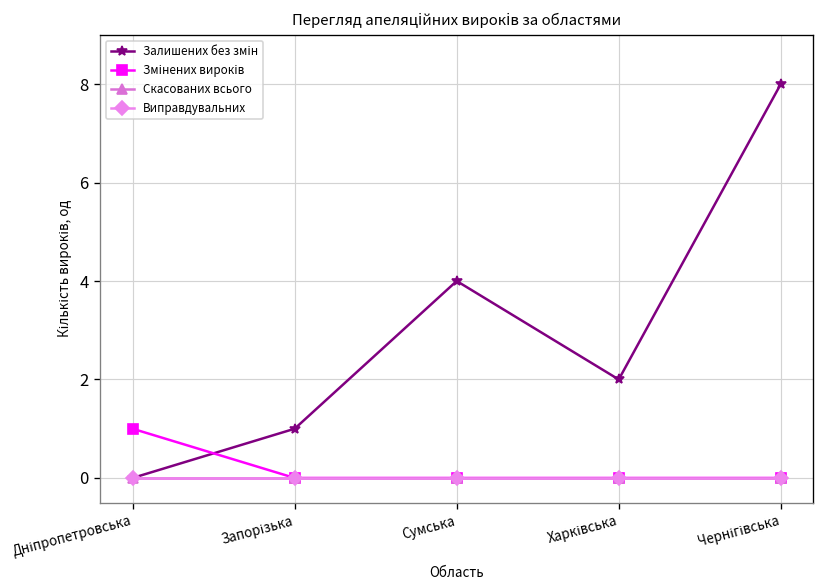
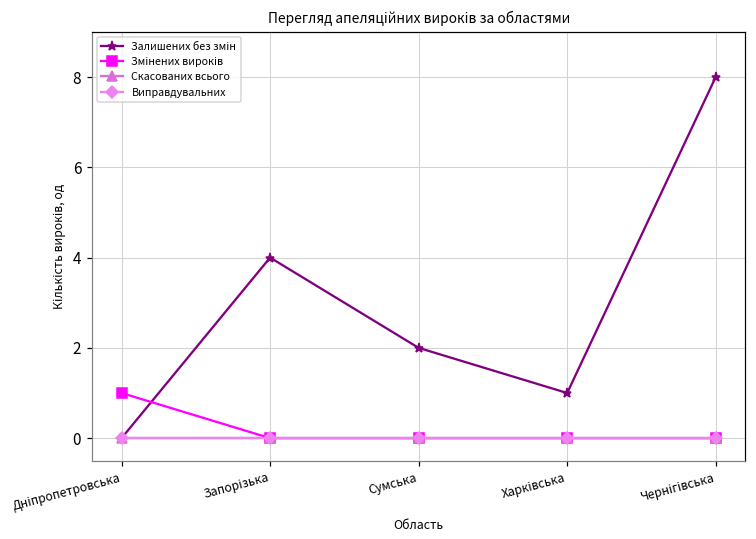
  {
    "Залишених без змін": {
-     "Запорізька": 1,
-     "Сумська": 4,
-     "Харківська": 2,
+     "Запорізька": 4,
+     "Сумська": 2,
+     "Харківська": 1,
      "Чернігівська": 8
    },
    "Змінених вироків": {
      "Дніпропетровська": 1
    }
  }
